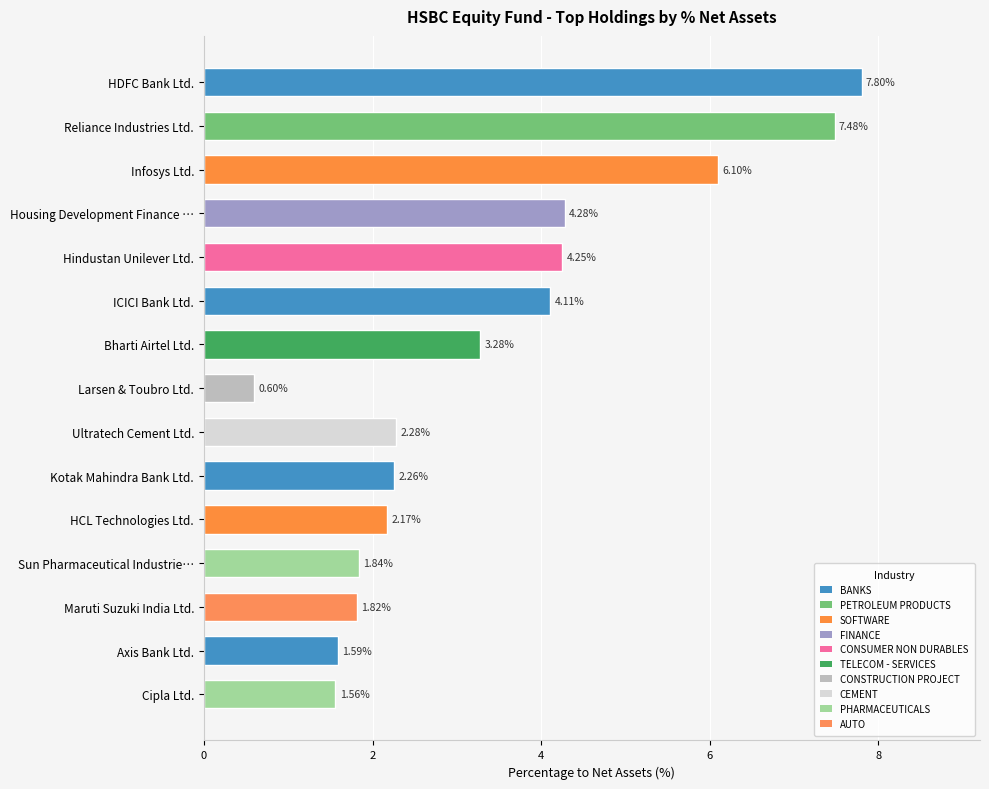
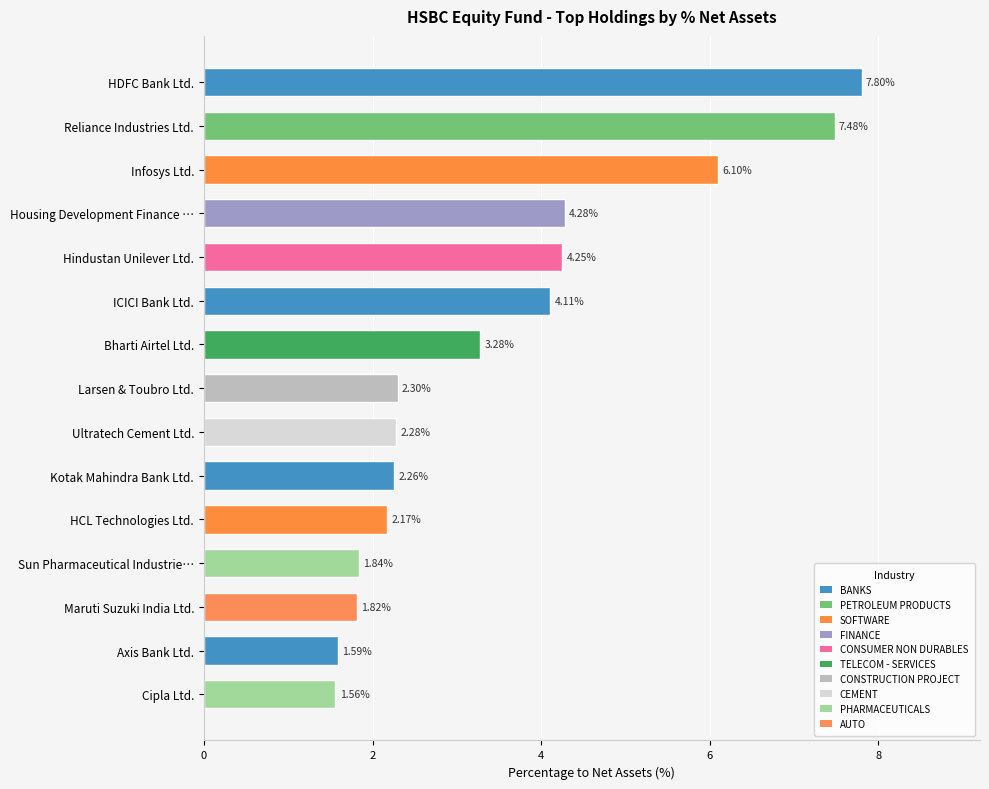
  {
    "HDFC Bank Ltd.": "7.80%",
    "Reliance Industries Ltd.": "7.48%",
    "Infosys Ltd.": "6.10%",
    "Housing Development Finance …": "4.28%",
    "Hindustan Unilever Ltd.": "4.25%",
    "ICICI Bank Ltd.": "4.11%",
    "Bharti Airtel Ltd.": "3.28%",
-   "Larsen & Toubro Ltd.": "0.60%",
+   "Larsen & Toubro Ltd.": "2.30%",
    "Ultratech Cement Ltd.": "2.28%",
    "Kotak Mahindra Bank Ltd.": "2.26%",
    "HCL Technologies Ltd.": "2.17%",
    "Sun Pharmaceutical Industrie…": "1.84%",
    "Maruti Suzuki India Ltd.": "1.82%",
    "Axis Bank Ltd.": "1.59%",
    "Cipla Ltd.": "1.56%"
  }
